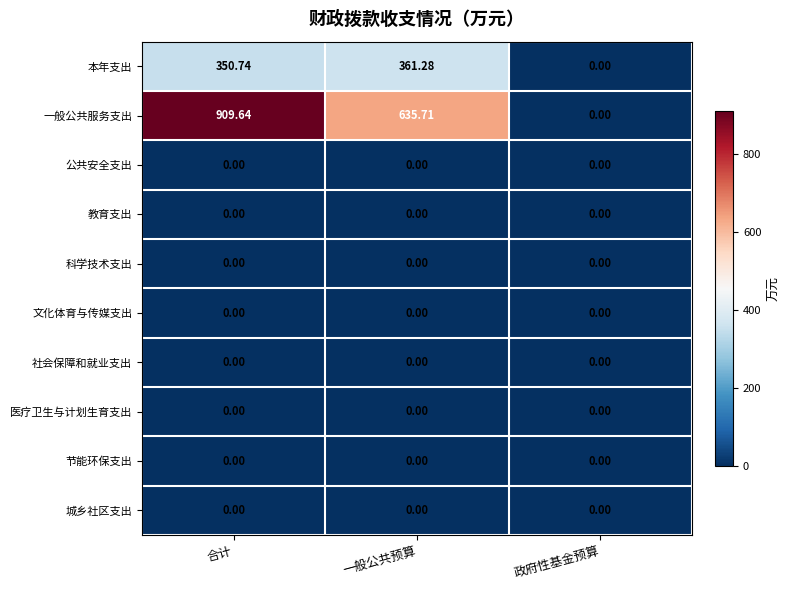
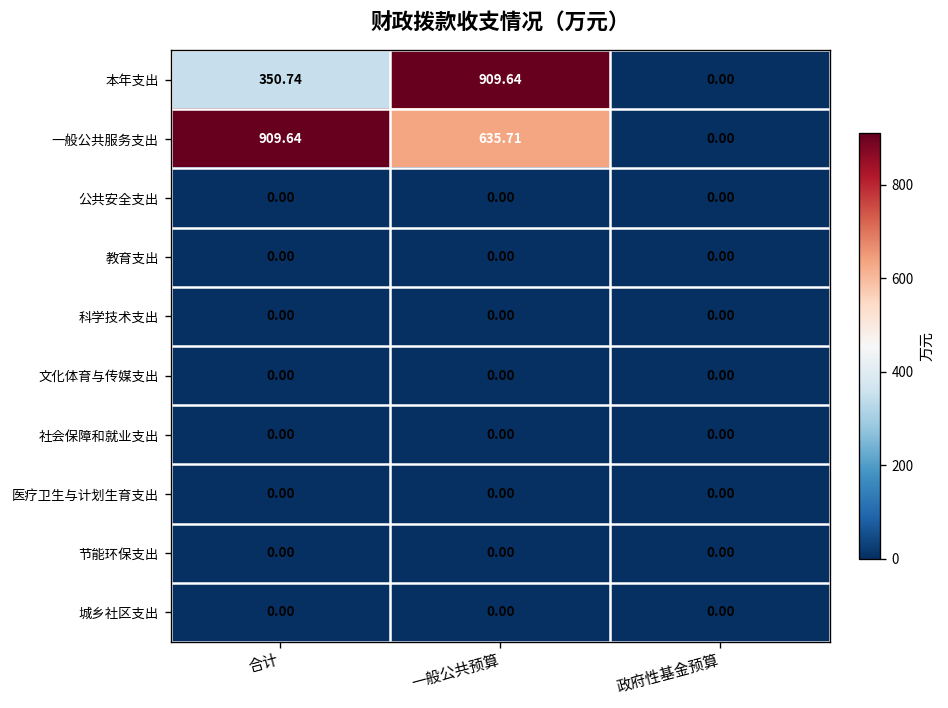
  {
    "本年支出": {
      "合计": 350.74,
-     "一般公共预算": 361.28,
+     "一般公共预算": 909.64,
      "政府性基金预算": 0.00
    },
    "一般公共服务支出": {
      "合计": 909.64,
      "一般公共预算": 635.71,
      "政府性基金预算": 0.00
    },
    "公共安全支出": {
      "合计": 0.00,
      "一般公共预算": 0.00,
      "政府性基金预算": 0.00
    },
    "教育支出": {
      "合计": 0.00,
      "一般公共预算": 0.00,
      "政府性基金预算": 0.00
    },
    "科学技术支出": {
      "合计": 0.00,
      "一般公共预算": 0.00,
      "政府性基金预算": 0.00
    },
    "文化体育与传媒支出": {
      "合计": 0.00,
      "一般公共预算": 0.00,
      "政府性基金预算": 0.00
    },
    "社会保障和就业支出": {
      "合计": 0.00,
      "一般公共预算": 0.00,
      "政府性基金预算": 0.00
    },
    "医疗卫生与计划生育支出": {
      "合计": 0.00,
      "一般公共预算": 0.00,
      "政府性基金预算": 0.00
    },
    "节能环保支出": {
      "合计": 0.00,
      "一般公共预算": 0.00,
      "政府性基金预算": 0.00
    },
    "城乡社区支出": {
      "合计": 0.00,
      "一般公共预算": 0.00,
      "政府性基金预算": 0.00
    }
  }
